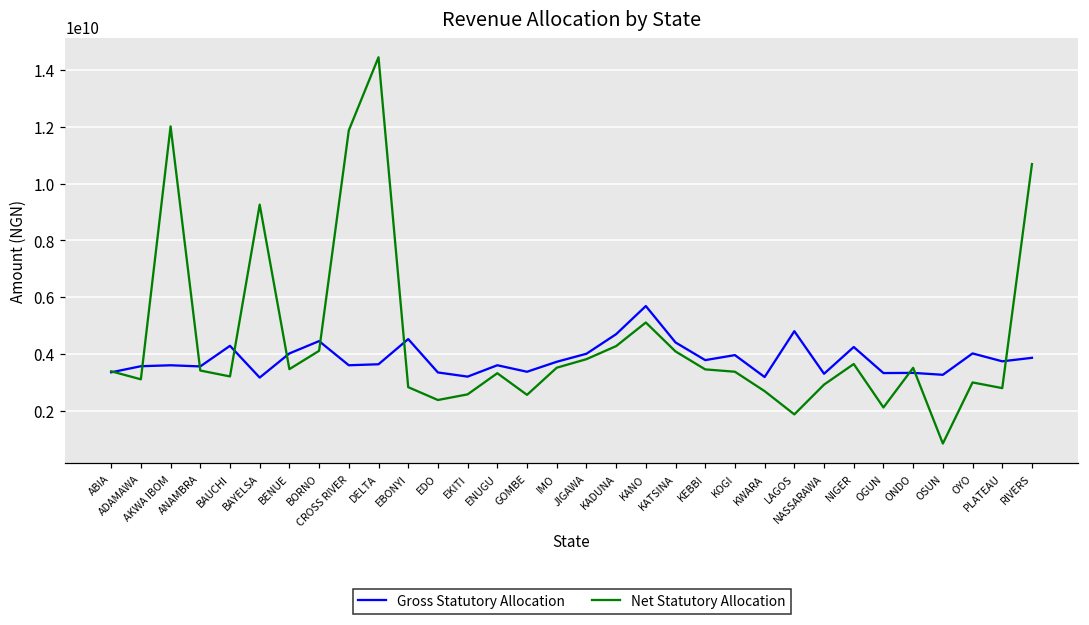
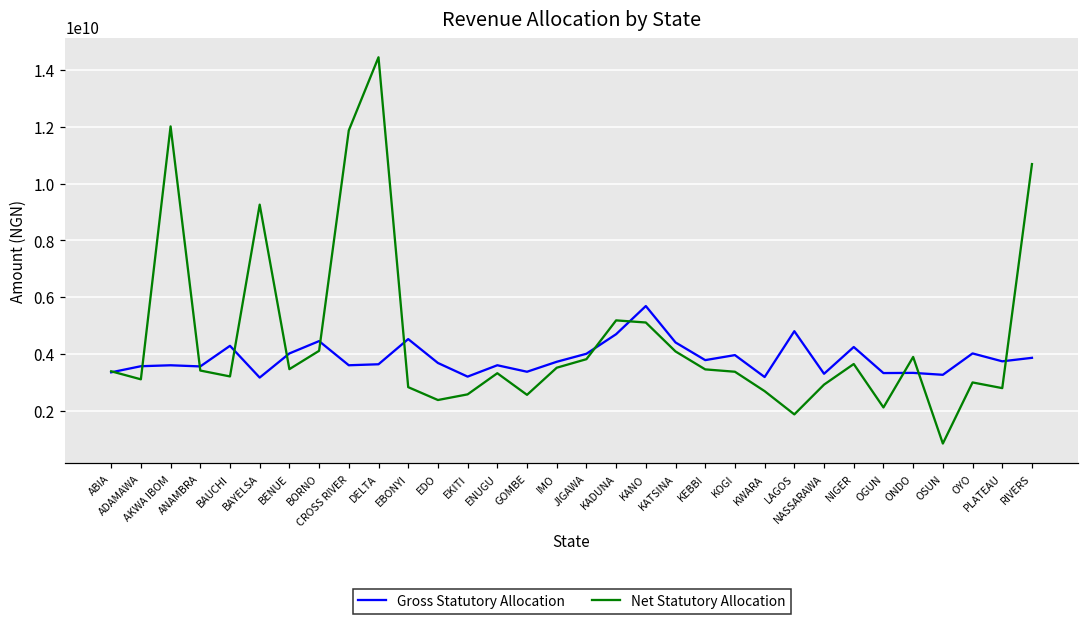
  {
    "Gross Statutory Allocation": {
      "ADAMAWA": 3600000000,
      "AKWA IBOM": 3600000000,
      "ANAMBRA": 3600000000,
      "BAUCHI": 4300000000,
      "BAYELSA": 3200000000,
      "BENUE": 4000000000,
      "BORNO": 4500000000,
      "CROSS RIVER": 3600000000,
      "DELTA": 3600000000,
      "EBONYI": 4500000000,
-     "EDO": 3400000000,
+     "EDO": 3700000000,
      "EKITI": 3200000000,
      "ENUGU": 3600000000,
      "GOMBE": 3400000000,
      "IMO": 3700000000,
      "JIGAWA": 4000000000,
      "KADUNA": 4700000000,
      "KANO": 5700000000,
      "KATSINA": 4400000000,
      "KEBBI": 3800000000,
      "KOGI": 4000000000,
      "KWARA": 3200000000,
      "LAGOS": 4800000000,
      "NASSARAWA": 3300000000,
      "NIGER": 4200000000,
      "OGUN": 3300000000,
      "ONDO": 3300000000,
      "OSUN": 3300000000,
      "OYO": 4000000000,
      "PLATEAU": 3700000000,
      "RIVERS": 3900000000
    },
    "Net Statutory Allocation": {
      "ADAMAWA": 3100000000,
      "AKWA IBOM": 12000000000,
      "ANAMBRA": 3400000000,
      "BAUCHI": 3200000000,
      "BAYELSA": 9300000000,
      "BENUE": 3500000000,
      "BORNO": 4100000000,
      "CROSS RIVER": 11900000000,
      "DELTA": 14400000000,
      "EBONYI": 2800000000,
      "EDO": 2400000000,
      "EKITI": 2600000000,
      "ENUGU": 3300000000,
      "GOMBE": 2600000000,
      "IMO": 3500000000,
      "JIGAWA": 3800000000,
-     "KADUNA": 4300000000,
+     "KADUNA": 5200000000,
      "KANO": 5100000000,
      "KATSINA": 4100000000,
      "KEBBI": 3500000000,
      "KOGI": 3400000000,
      "KWARA": 2700000000,
      "LAGOS": 1900000000,
      "NASSARAWA": 2900000000,
      "NIGER": 3700000000,
      "OGUN": 2100000000,
-     "ONDO": 3500000000,
+     "ONDO": 3900000000,
      "OSUN": 900000000,
      "OYO": 3000000000,
      "PLATEAU": 2800000000,
      "RIVERS": 10700000000
    }
  }
